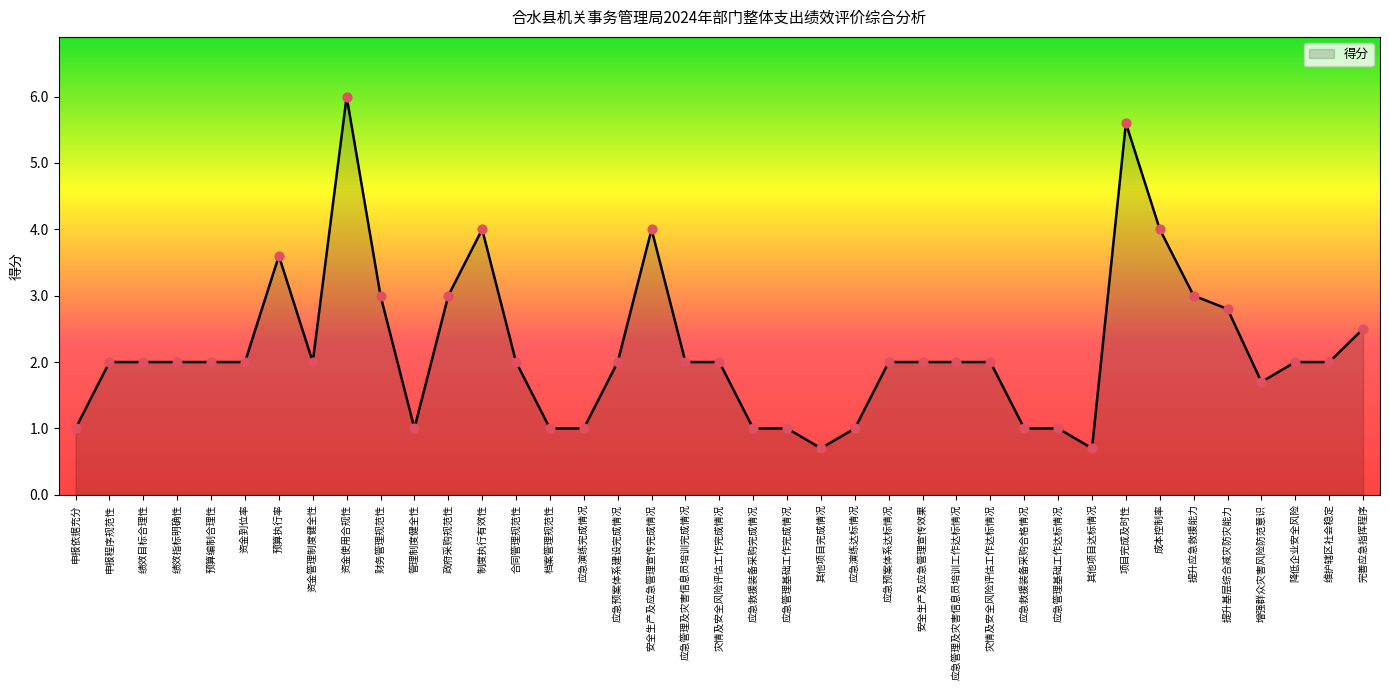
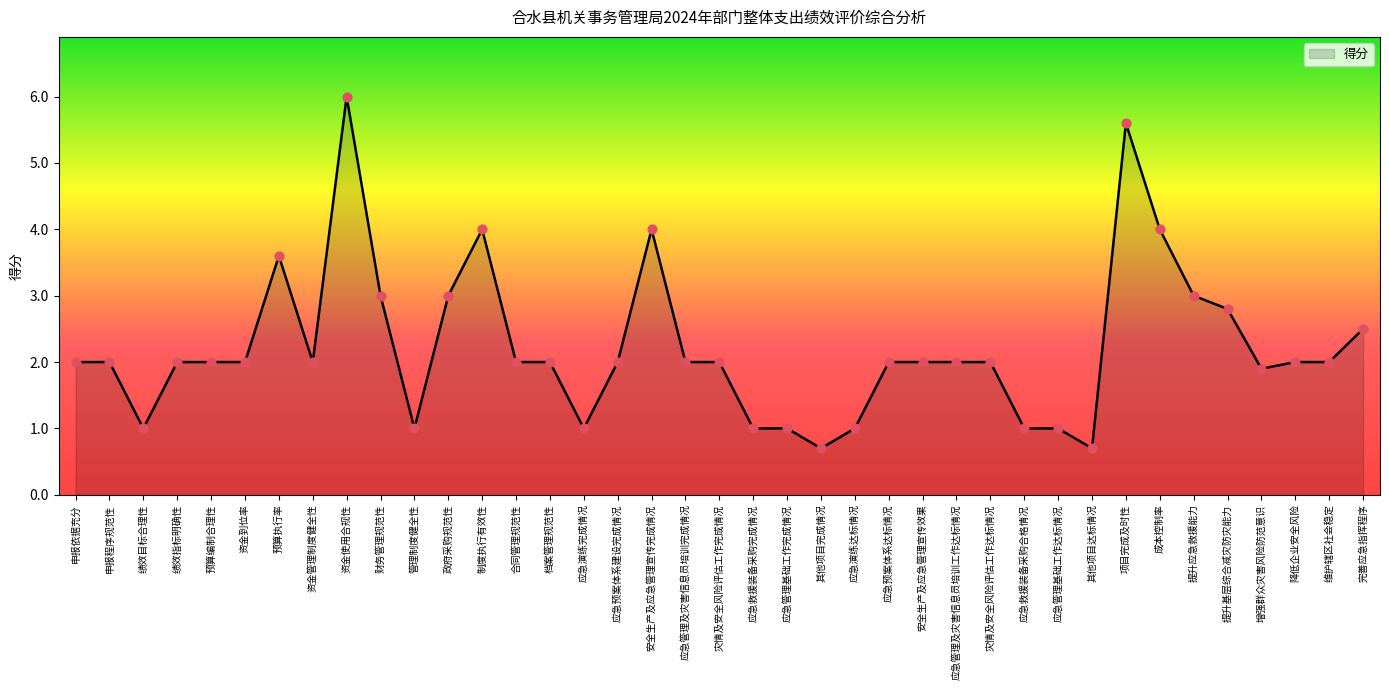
  {
-   "申报依据充分": 1,
+   "申报依据充分": 2,
    "申报程序规范性": 2.0,
-   "绩效目标合理性": 2,
+   "绩效目标合理性": 1,
    "绩效指标明确性": 2.0,
    "预算编制合理性": 2.0,
    "资金到位率": 2.0,
    "预算执行率": 3.6,
    "资金管理制度健全性": 2.0,
    "资金使用合规性": 6.0,
    "财务管理规范性": 3.0,
    "管理制度健全性": 1.0,
    "政府采购规范性": 3.0,
    "制度执行有效性": 4.0,
    "合同管理规范性": 2.0,
-   "档案管理规范性": 1,
+   "档案管理规范性": 2,
    "应急演练完成情况": 1.0,
    "应急预案体系建设完成情况": 2.0,
    "安全生产及应急管理宣传完成情况": 4.0,
    "应急管理及灾害信息员培训完成情况": 2.0,
    "灾情及安全风险评估工作完成情况": 2.0,
    "应急救援装备采购完成情况": 1.0,
    "应急管理基础工作完成情况": 1.0,
    "其他项目完成情况": 0.7,
    "应急演练达标情况": 1.0,
    "应急预案体系达标情况": 2.0,
    "安全生产及应急管理宣传效果": 2.0,
    "应急管理及灾害信息员培训工作达标情况": 2.0,
    "灾情及安全风险评估工作达标情况": 2.0,
    "应急救援装备采购合格情况": 1.0,
    "应急管理基础工作达标情况": 1.0,
    "其他项目达标情况": 0.7,
    "项目完成及时性": 5.6,
    "成本控制率": 4.0,
    "提升应急救援能力": 3.0,
    "提升基层综合减灾防灾能力": 2.8,
-   "增强群众灾害风险防范意识": 1.7,
+   "增强群众灾害风险防范意识": 1.9,
    "降低企业安全风险": 2.0,
    "维护辖区社会稳定": 2.0,
    "完善应急指挥程序": 2.5
  }
